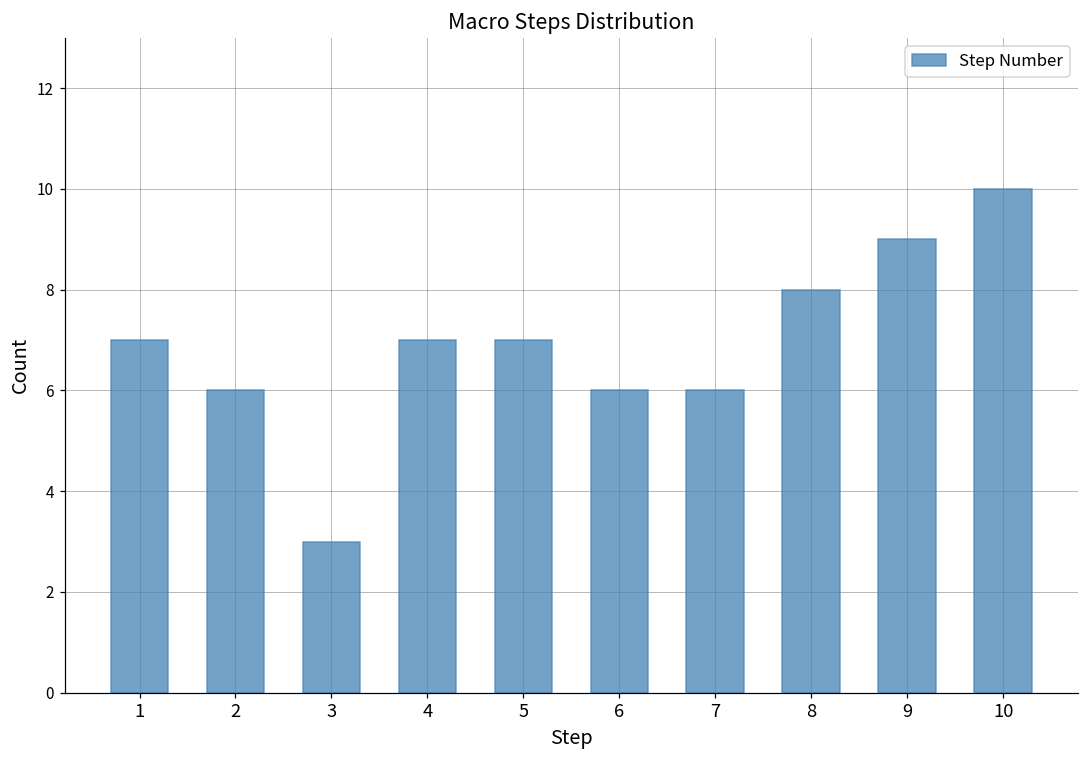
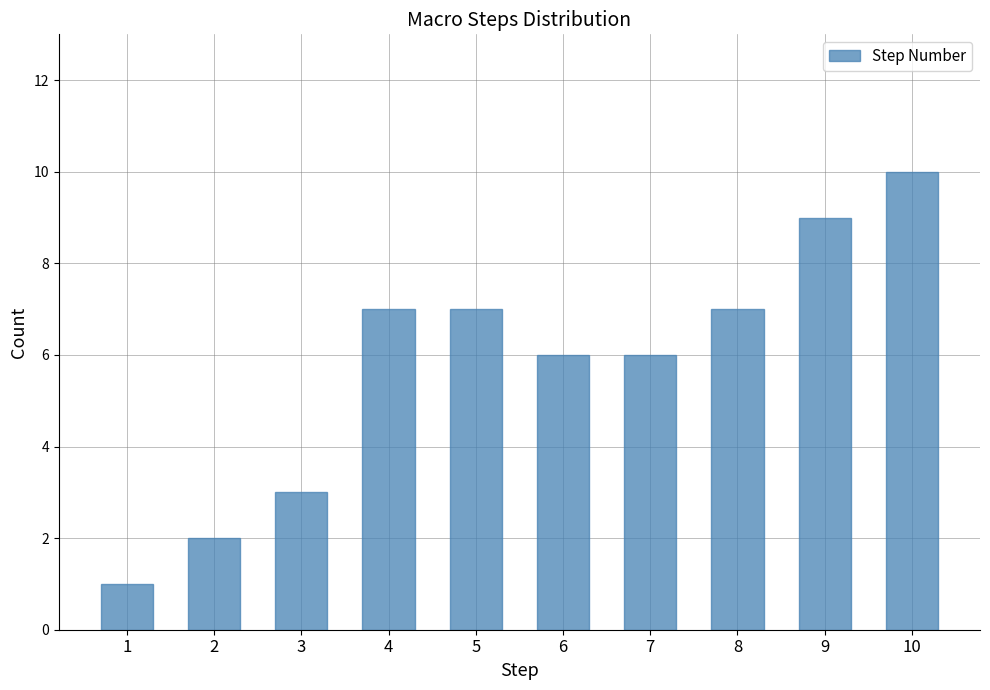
  {
-   "1": 7,
-   "2": 6,
+   "1": 1,
+   "2": 2,
    "3": 3,
    "4": 7,
    "5": 7,
    "6": 6,
    "7": 6,
-   "8": 8,
+   "8": 7,
    "9": 9,
    "10": 10
  }
